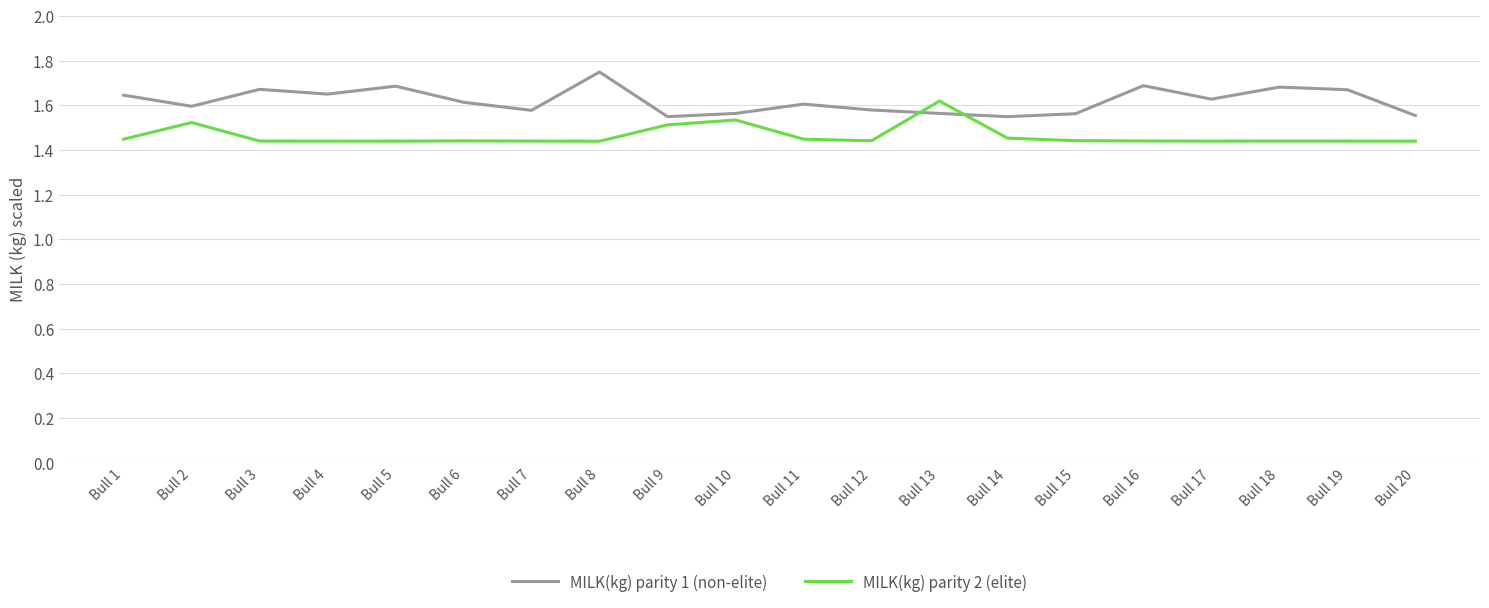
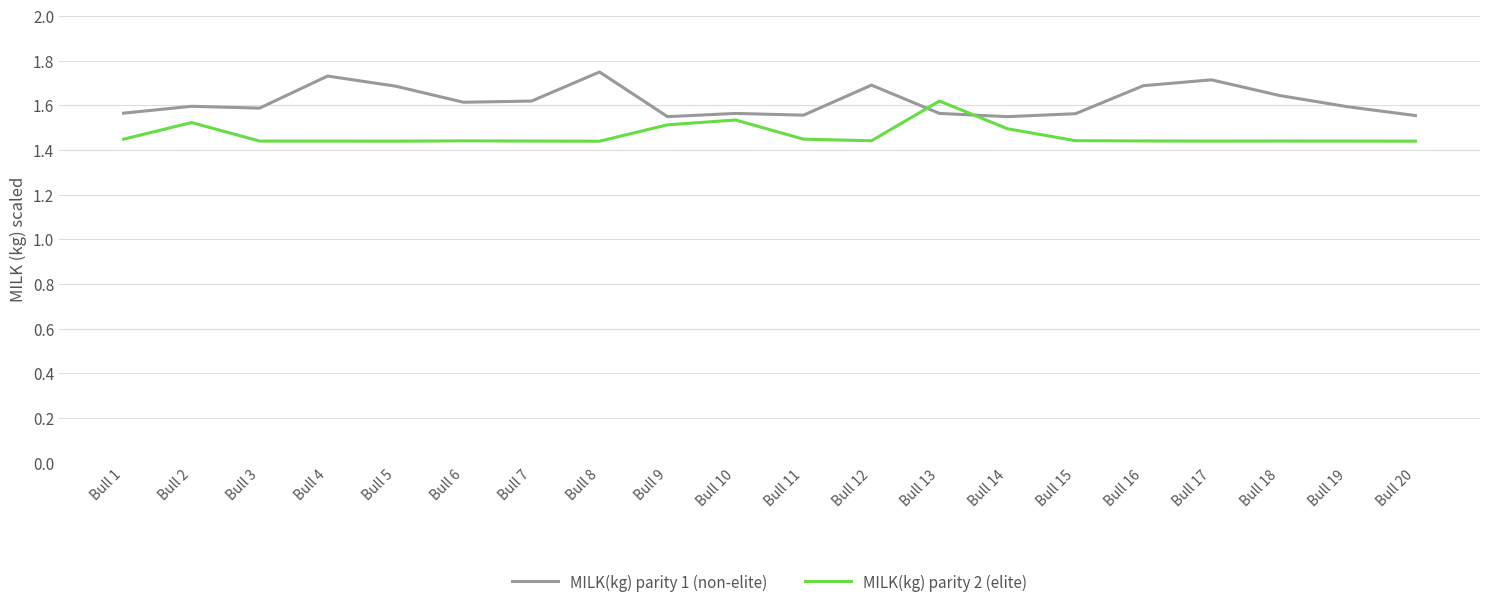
  {
    "MILK(kg) parity 1 (non-elite)": {
-     "Bull 1": 1.65,
+     "Bull 1": 1.57,
      "Bull 2": 1.60,
-     "Bull 3": 1.67,
-     "Bull 4": 1.65,
+     "Bull 3": 1.59,
+     "Bull 4": 1.73,
      "Bull 5": 1.69,
      "Bull 6": 1.61,
-     "Bull 7": 1.58,
+     "Bull 7": 1.62,
      "Bull 8": 1.75,
      "Bull 9": 1.55,
      "Bull 10": 1.56,
-     "Bull 11": 1.61,
-     "Bull 12": 1.58,
+     "Bull 11": 1.56,
+     "Bull 12": 1.69,
      "Bull 13": 1.56,
      "Bull 14": 1.55,
      "Bull 15": 1.56,
      "Bull 16": 1.69,
-     "Bull 17": 1.63,
-     "Bull 18": 1.68,
-     "Bull 19": 1.67,
+     "Bull 17": 1.71,
+     "Bull 18": 1.64,
+     "Bull 19": 1.59,
      "Bull 20": 1.55
    },
    "MILK(kg) parity 2 (elite)": {
      "Bull 1": 1.45,
      "Bull 2": 1.52,
      "Bull 3": 1.44,
      "Bull 4": 1.44,
      "Bull 5": 1.44,
      "Bull 6": 1.44,
      "Bull 7": 1.44,
      "Bull 8": 1.44,
      "Bull 9": 1.51,
      "Bull 10": 1.54,
      "Bull 11": 1.45,
      "Bull 12": 1.44,
      "Bull 13": 1.62,
-     "Bull 14": 1.45,
+     "Bull 14": 1.50,
      "Bull 15": 1.44,
      "Bull 16": 1.44,
      "Bull 17": 1.44,
      "Bull 18": 1.44,
      "Bull 19": 1.44,
      "Bull 20": 1.44
    }
  }
